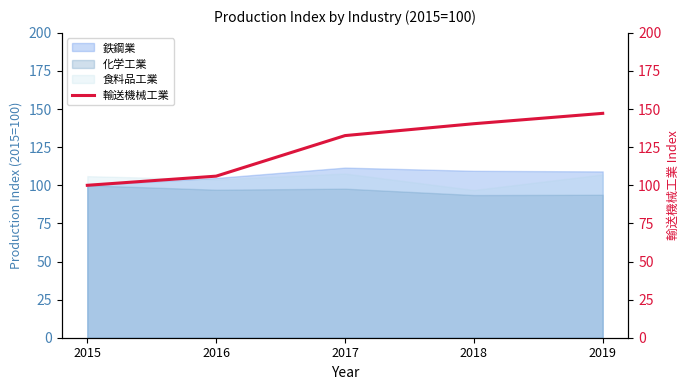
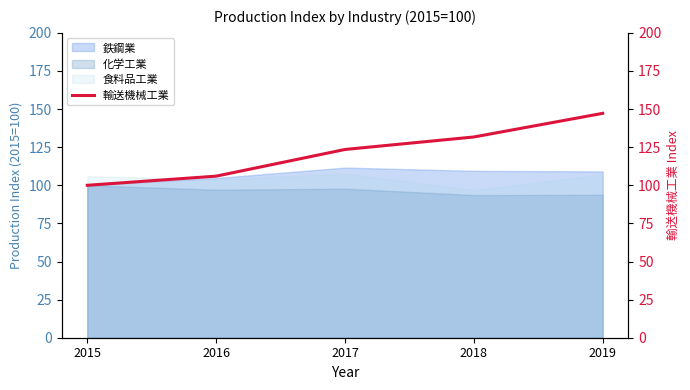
  {
    "食料品工業": {
      "2015": 106,
      "2017": 108,
      "2018": 97,
      "2019": 107
    },
    "輸送機械工業": {
      "2015": 100,
      "2016": 106,
-     "2017": 133,
-     "2018": 140,
+     "2017": 124,
+     "2018": 132,
      "2019": 147
    }
  }
